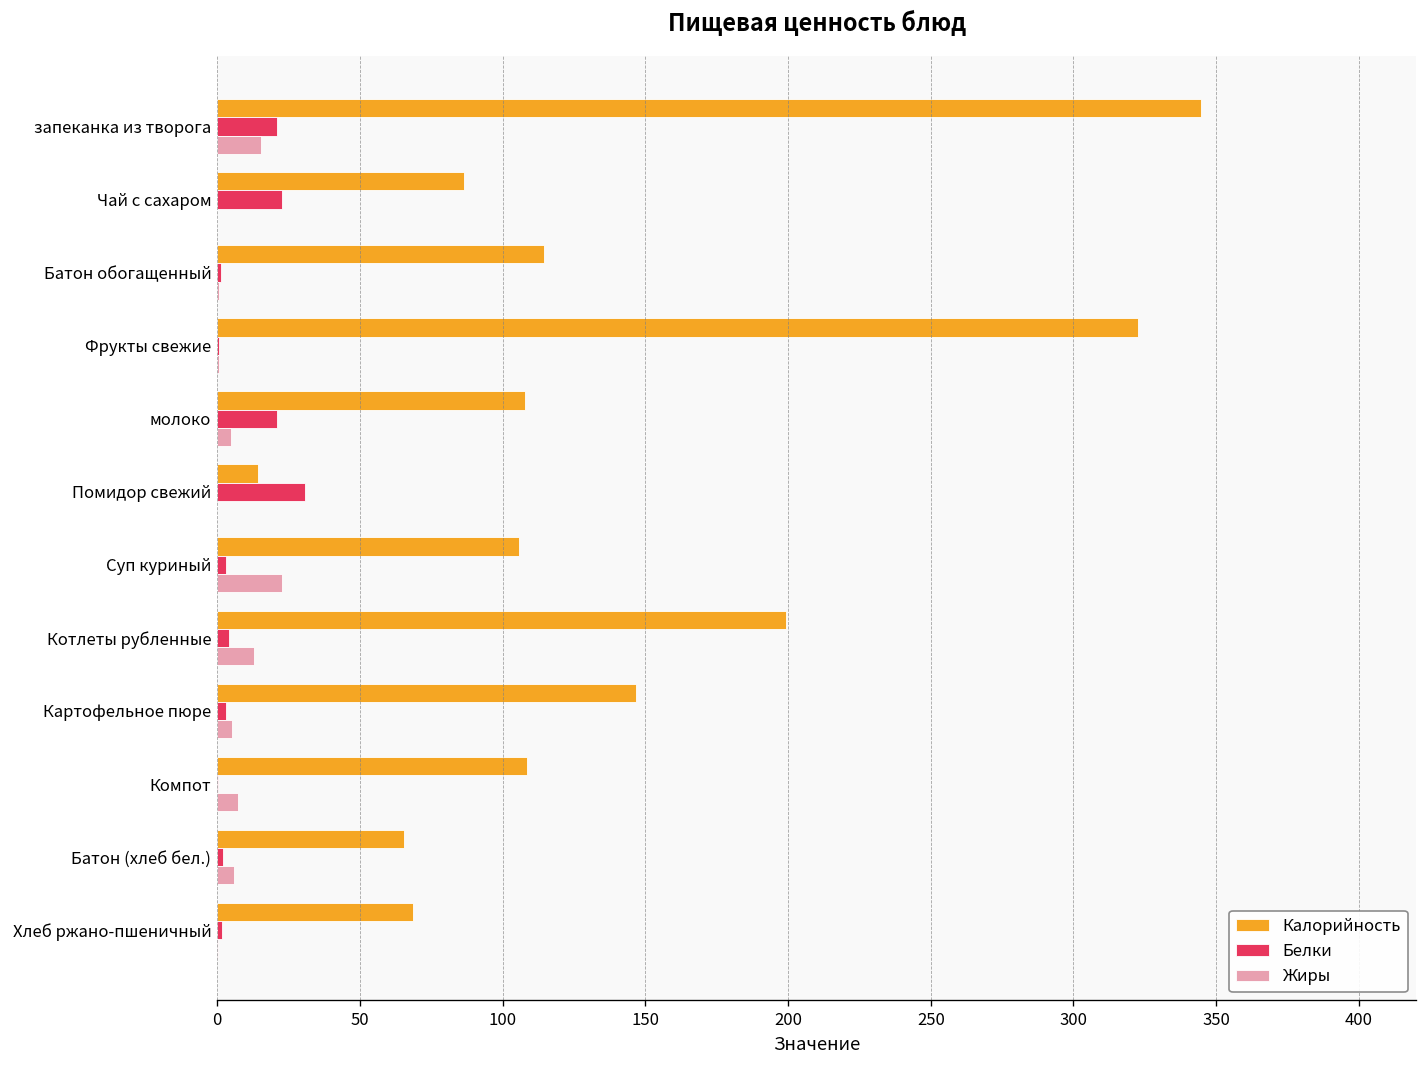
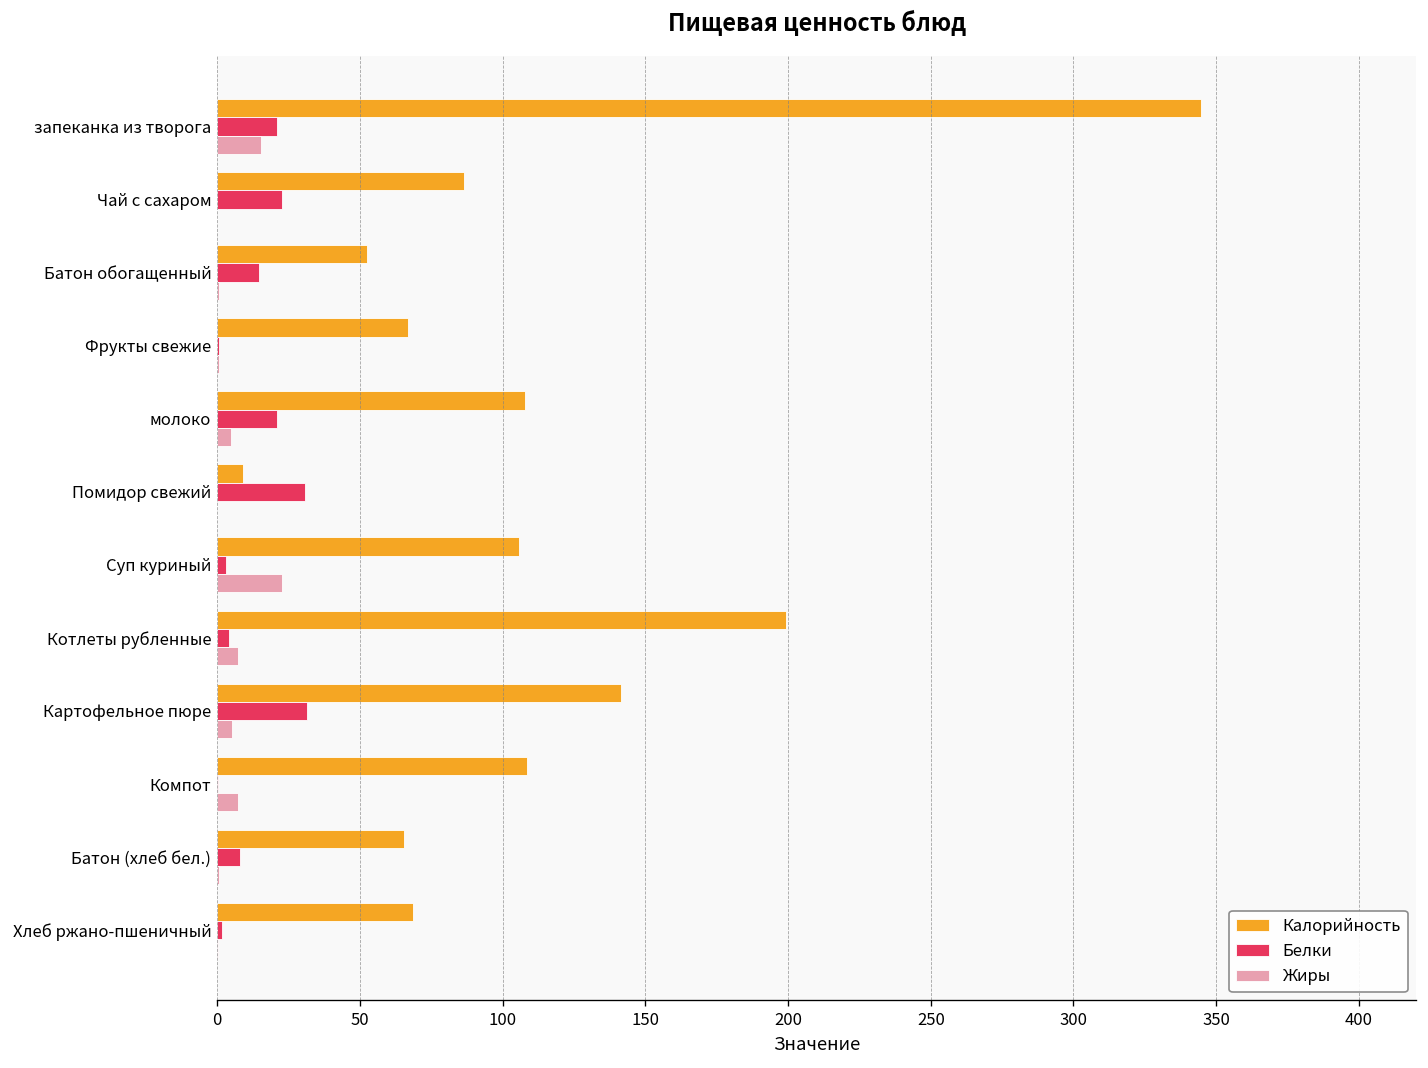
  {
    "Калорийность": {
      "запеканка из творога": 345,
      "Чай с сахаром": 87,
-     "Батон обогащенный": 115,
-     "Фрукты свежие": 323,
+     "Батон обогащенный": 52,
+     "Фрукты свежие": 67,
      "молоко": 108,
-     "Помидор свежий": 14,
+     "Помидор свежий": 9,
      "Суп куриный": 106,
      "Котлеты рубленные": 199,
-     "Картофельное пюре": 147,
+     "Картофельное пюре": 142,
      "Компот": 109,
      "Батон (хлеб бел.)": 66,
      "Хлеб ржано-пшеничный": 69
    },
    "Белки": {
      "запеканка из творога": 21,
      "Чай с сахаром": 23,
-     "Батон обогащенный": 2,
+     "Батон обогащенный": 15,
      "молоко": 21,
      "Помидор свежий": 31,
      "Суп куриный": 3,
      "Котлеты рубленные": 4,
-     "Картофельное пюре": 3,
-     "Батон (хлеб бел.)": 2,
+     "Картофельное пюре": 31,
+     "Батон (хлеб бел.)": 8,
      "Хлеб ржано-пшеничный": 2
    },
    "Жиры": {
      "запеканка из творога": 15,
      "молоко": 5,
      "Суп куриный": 23,
-     "Котлеты рубленные": 13,
+     "Котлеты рубленные": 7,
      "Картофельное пюре": 5,
      "Компот": 7,
-     "Батон (хлеб бел.)": 6
+     "Батон (хлеб бел.)": 1
    }
  }
